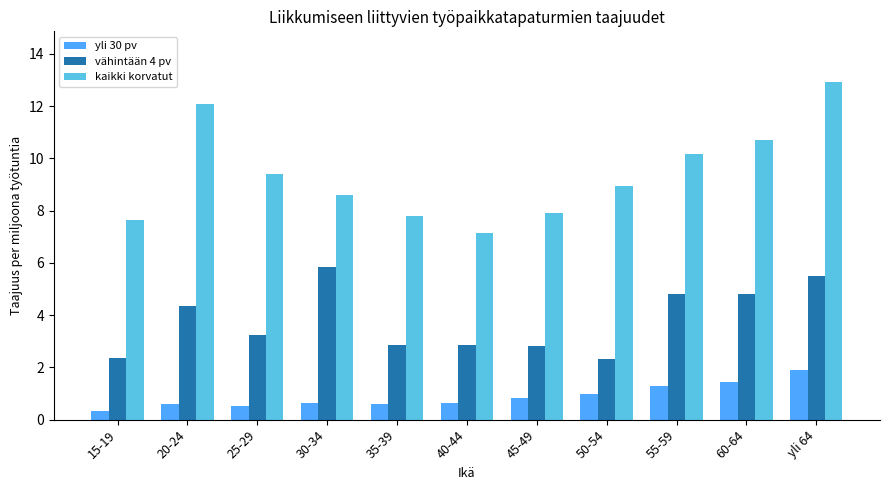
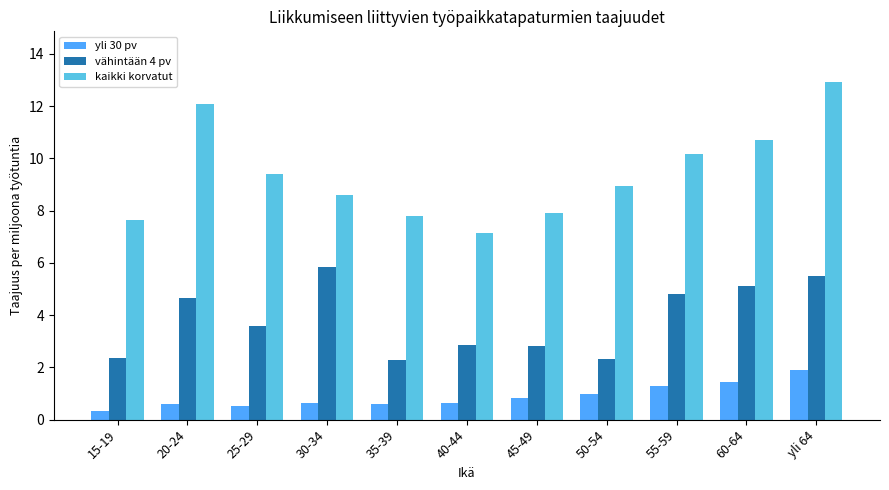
  {
    "vähintään 4 pv": {
      "15-19": 2.3,
-     "20-24": 4.4,
-     "25-29": 3.2,
+     "20-24": 4.7,
+     "25-29": 3.6,
      "30-34": 5.8,
-     "35-39": 2.9,
+     "35-39": 2.3,
      "40-44": 2.9,
      "45-49": 2.8,
      "50-54": 2.3,
      "55-59": 4.8,
-     "60-64": 4.8,
+     "60-64": 5.1,
      "yli 64": 5.5
    }
  }
